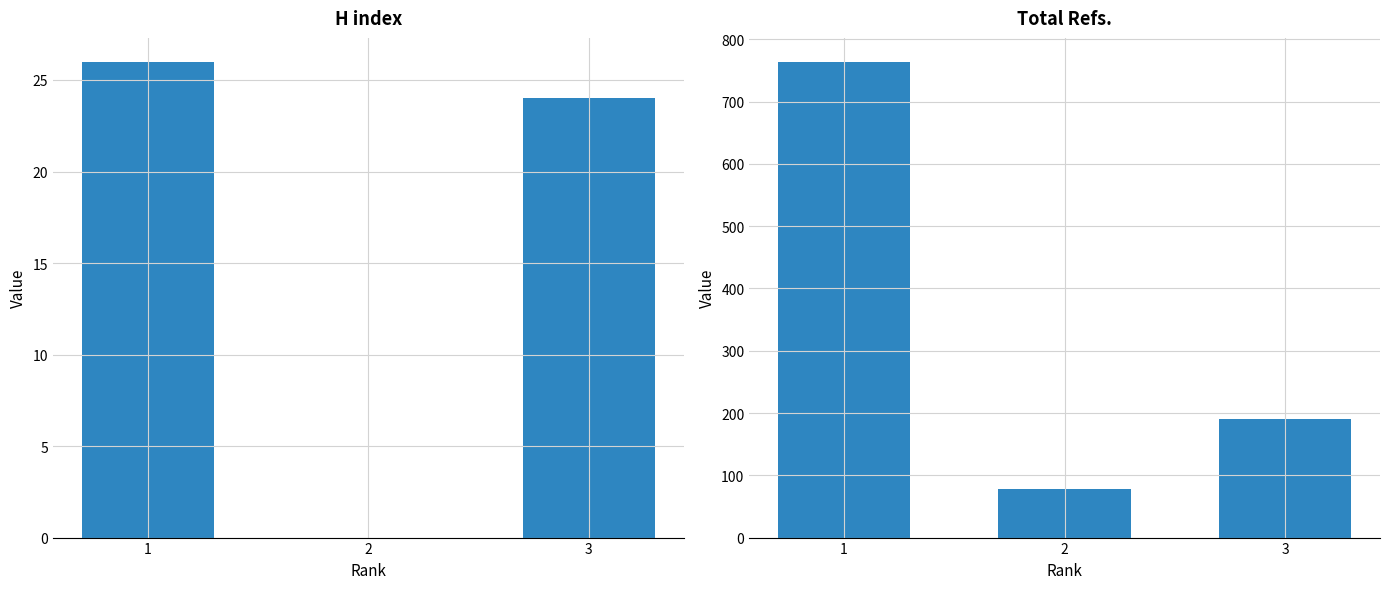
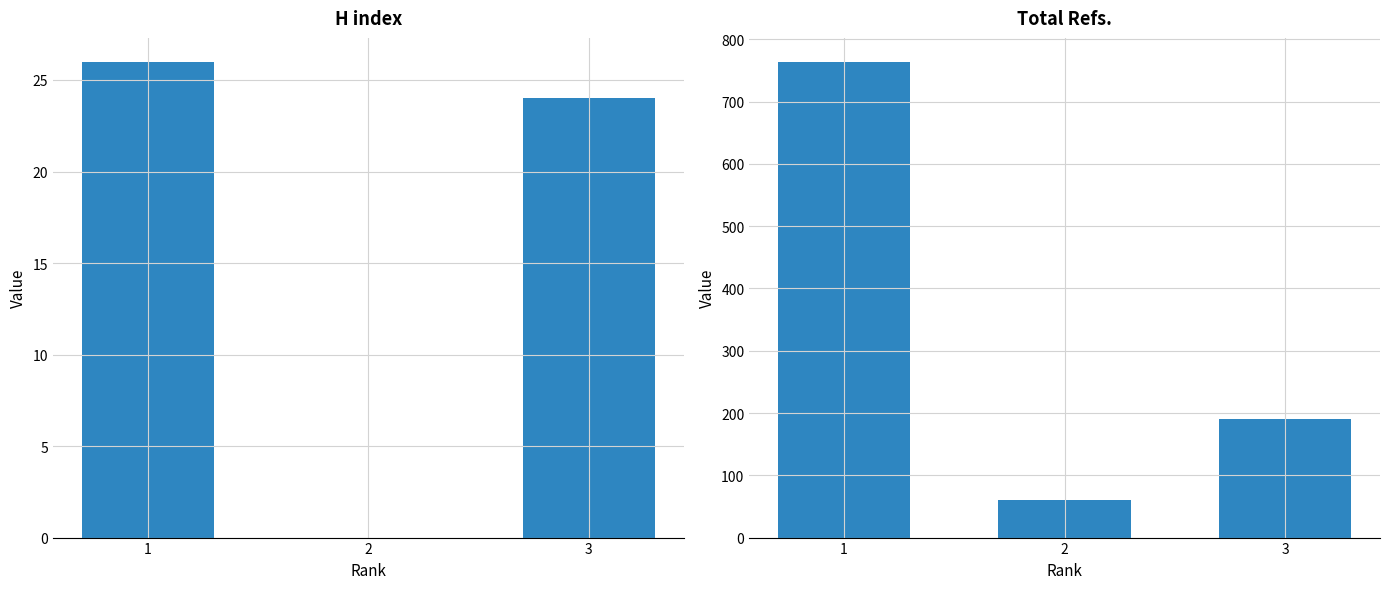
  {
    "H index": {
      "1": 26.0,
      "2": 0.0,
      "3": 24.0
    },
    "Total Refs.": {
      "1": 760,
-     "2": 80,
+     "2": 60,
      "3": 190
    }
  }
